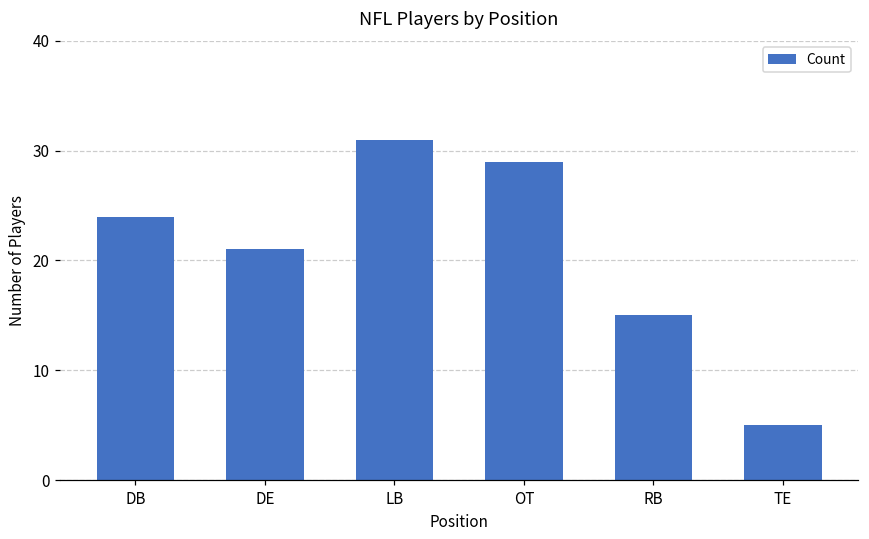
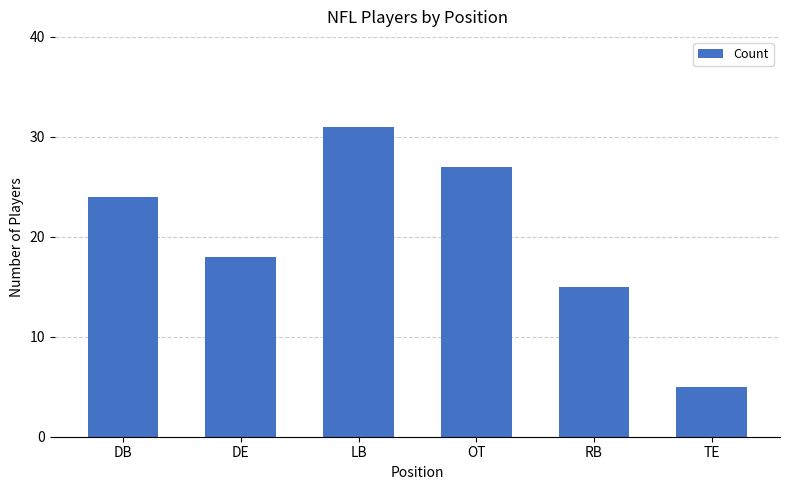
  {
    "DB": 24,
-   "DE": 21,
+   "DE": 18,
    "LB": 31,
-   "OT": 29,
+   "OT": 27,
    "RB": 15,
    "TE": 5
  }
